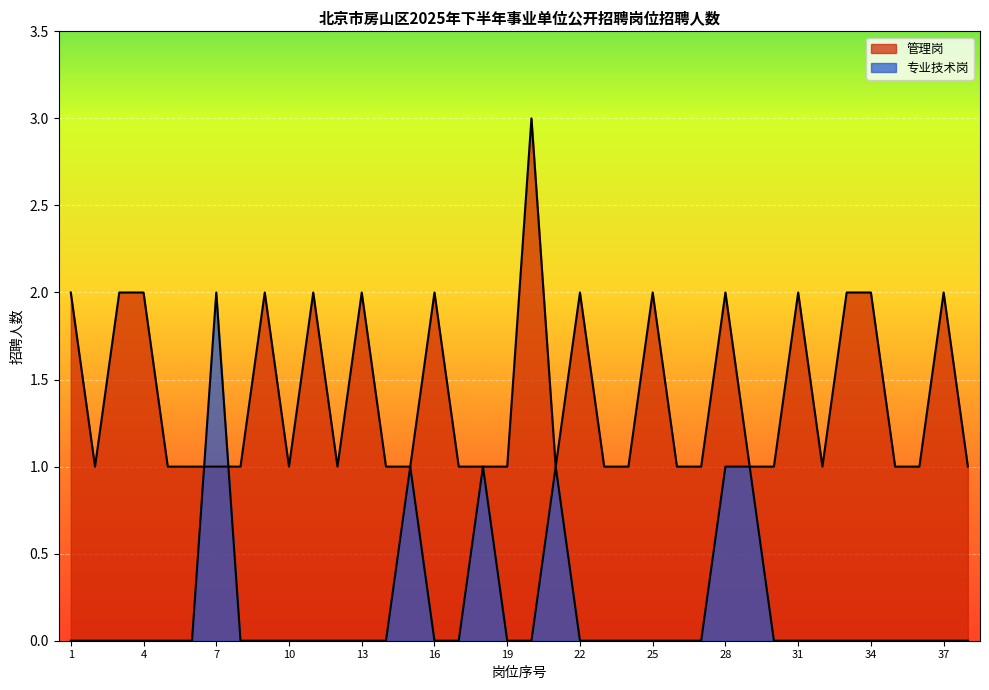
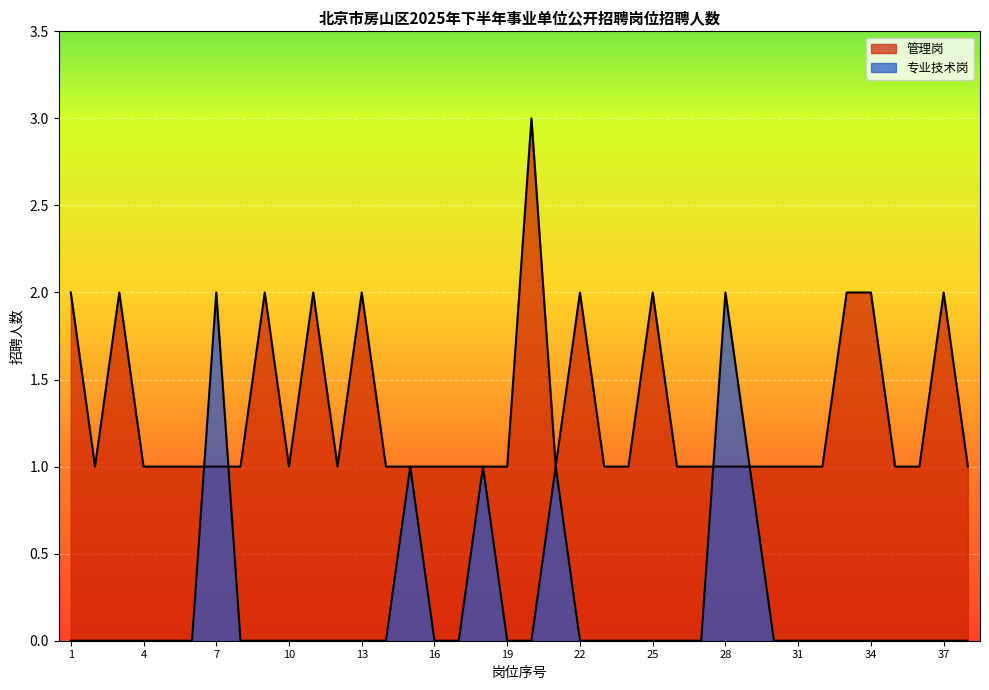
  {
    "管理岗": {
      "1": 2,
-     "4": 2,
+     "4": 1,
      "7": 1,
      "10": 1,
      "13": 2,
-     "16": 2,
+     "16": 1,
      "19": 1,
      "22": 2,
      "25": 2,
-     "28": 2,
-     "31": 2,
+     "28": 1,
+     "31": 1,
      "34": 2,
      "37": 2
    },
    "专业技术岗": {
      "1": 0,
      "4": 0,
      "7": 2,
      "10": 0,
      "13": 0,
      "16": 0,
      "19": 0,
      "22": 0,
      "25": 0,
-     "28": 1,
+     "28": 2,
      "31": 0,
      "34": 0,
      "37": 0
    }
  }
